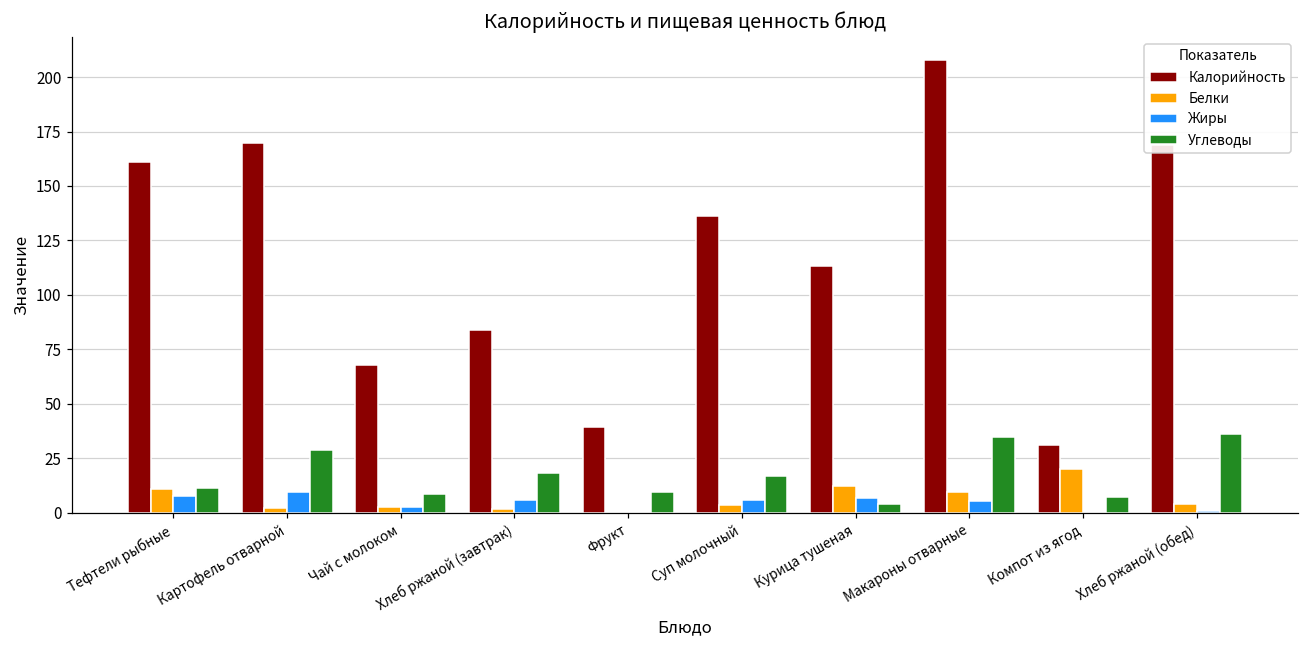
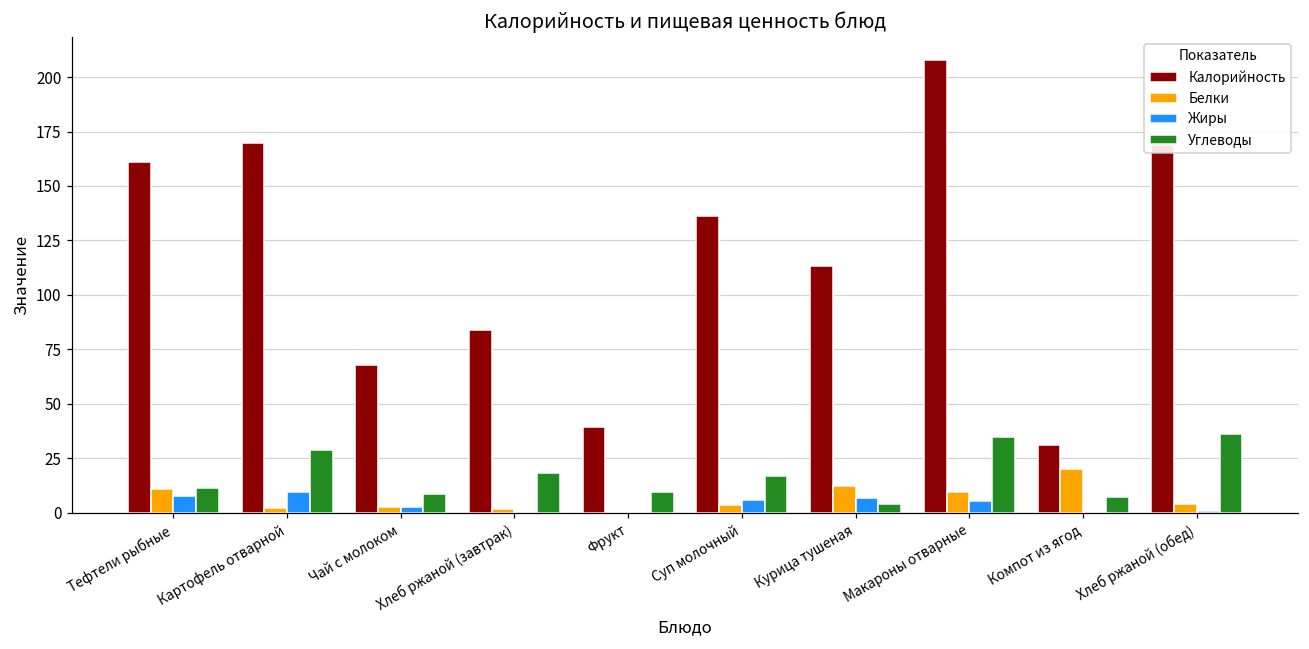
  {
    "Калорийность": {
      "Тефтели рыбные": 161,
      "Картофель отварной": 170,
      "Чай с молоком": 68,
      "Хлеб ржаной (завтрак)": 84,
      "Фрукт": 40,
      "Суп молочный": 136,
      "Курица тушеная": 113,
      "Макароны отварные": 208,
      "Компот из ягод": 31
    },
    "Белки": {
      "Тефтели рыбные": 11,
      "Картофель отварной": 2,
      "Чай с молоком": 3,
      "Хлеб ржаной (завтрак)": 2,
      "Суп молочный": 4,
      "Курица тушеная": 12,
      "Макароны отварные": 9,
      "Компот из ягод": 20,
      "Хлеб ржаной (обед)": 4
    },
    "Жиры": {
      "Тефтели рыбные": 8,
      "Картофель отварной": 10,
      "Чай с молоком": 3,
-     "Хлеб ржаной (завтрак)": 6,
+     "Хлеб ржаной (завтрак)": 1,
      "Фрукт": 0,
      "Суп молочный": 6,
      "Курица тушеная": 7,
      "Макароны отварные": 5
    },
    "Углеводы": {
      "Тефтели рыбные": 12,
      "Картофель отварной": 29,
      "Чай с молоком": 9,
      "Хлеб ржаной (завтрак)": 18,
      "Фрукт": 10,
      "Суп молочный": 17,
      "Курица тушеная": 4,
      "Макароны отварные": 35,
      "Компот из ягод": 8,
      "Хлеб ржаной (обед)": 36
    }
  }
